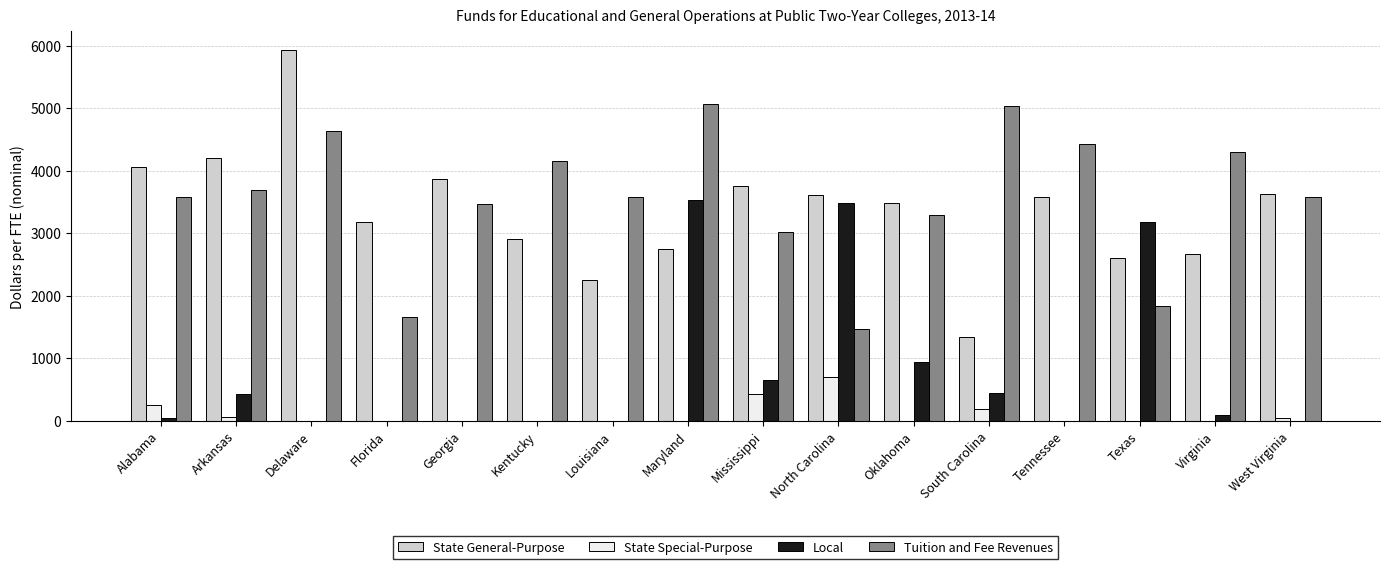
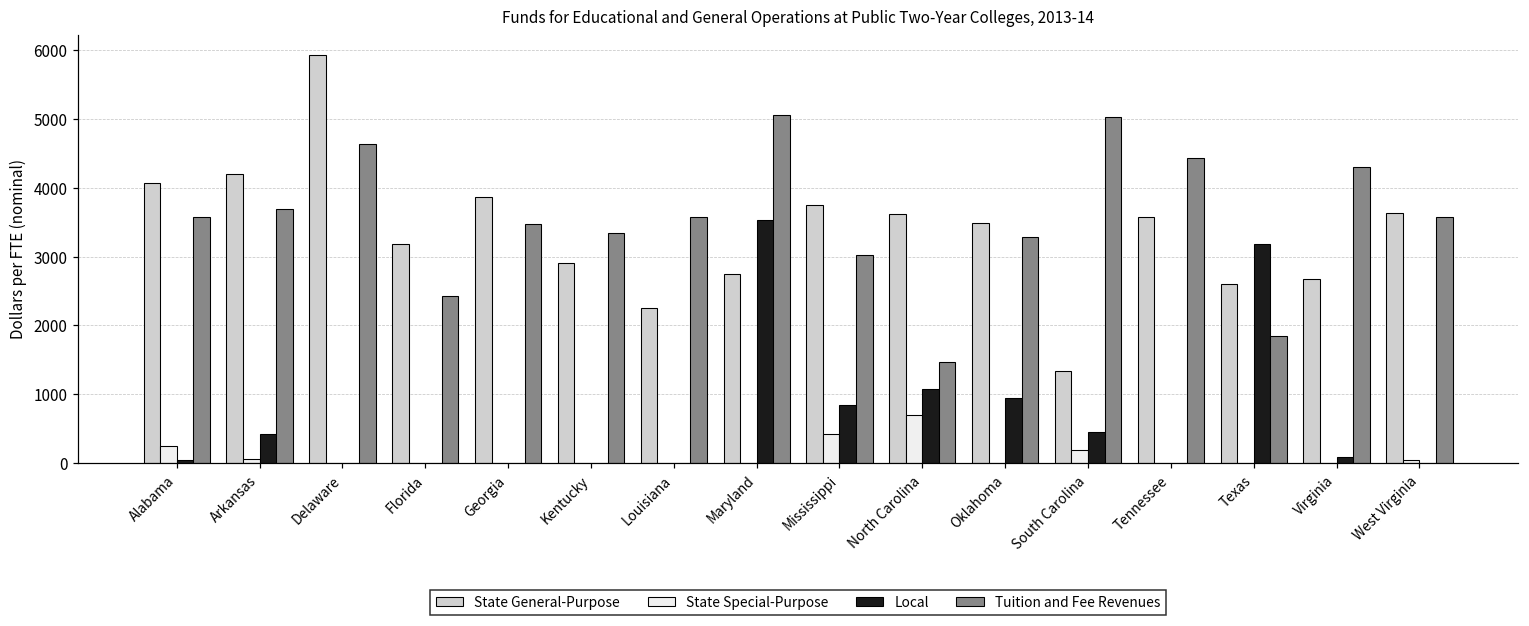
  {
    "Local": {
      "Alabama": 0,
      "Arkansas": 400,
      "Delaware": 0,
      "Florida": 0,
      "Georgia": 0,
      "Kentucky": 0,
      "Louisiana": 0,
      "Maryland": 3500,
-     "Mississippi": 700,
-     "North Carolina": 3500,
+     "Mississippi": 800,
+     "North Carolina": 1100,
      "Oklahoma": 900,
      "South Carolina": 500,
      "Tennessee": 0,
      "Texas": 3200,
      "Virginia": 100,
      "West Virginia": 0
    },
    "Tuition and Fee Revenues": {
      "Alabama": 3600,
      "Arkansas": 3700,
      "Delaware": 4600,
-     "Florida": 1700,
+     "Florida": 2400,
      "Georgia": 3500,
-     "Kentucky": 4200,
+     "Kentucky": 3300,
      "Louisiana": 3600,
      "Maryland": 5100,
      "Mississippi": 3000,
      "North Carolina": 1500,
      "Oklahoma": 3300,
      "South Carolina": 5000,
      "Tennessee": 4400,
      "Texas": 1800,
      "Virginia": 4300,
      "West Virginia": 3600
    }
  }
